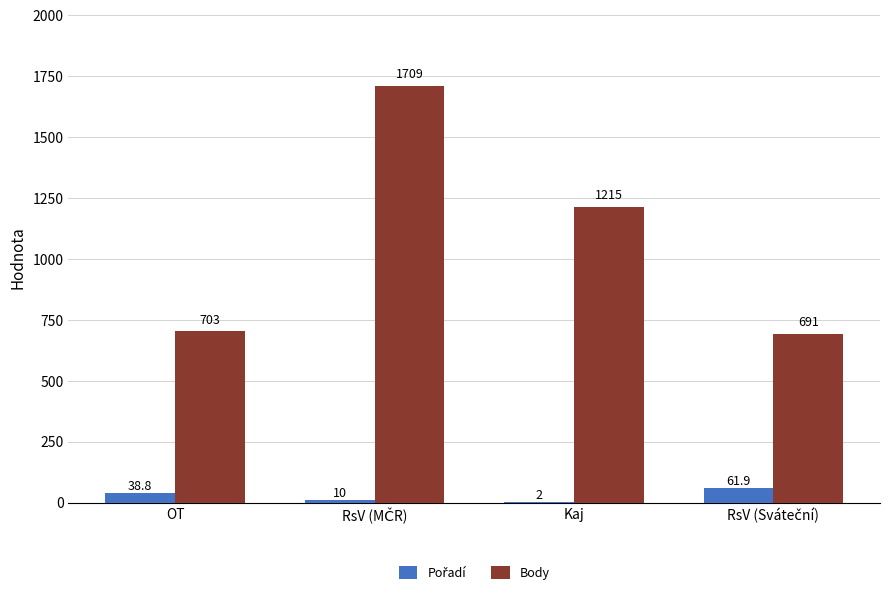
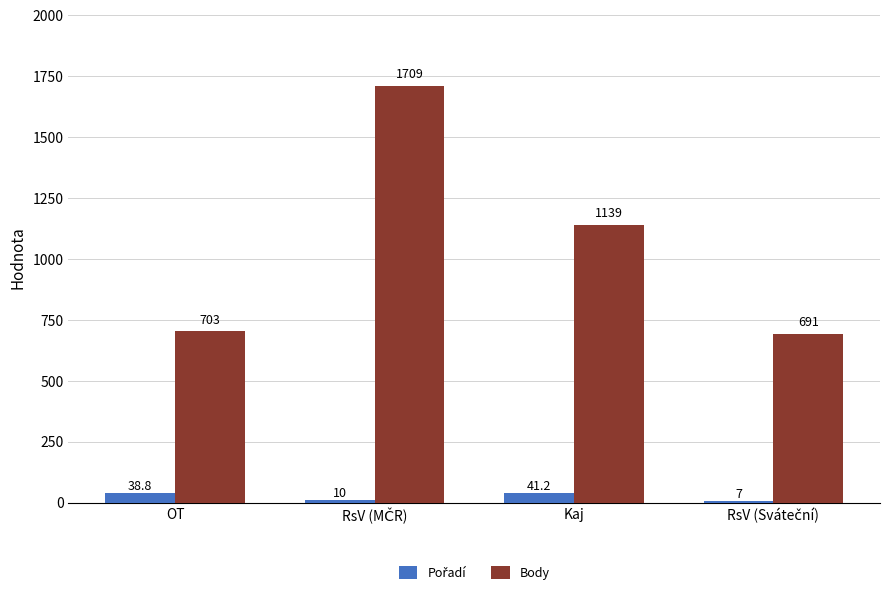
  {
    "Pořadí": {
      "OT": 38.8,
      "RsV (MČR)": 10,
-     "Kaj": 2,
-     "RsV (Sváteční)": 61.9
+     "Kaj": 41.2,
+     "RsV (Sváteční)": 7
    },
    "Body": {
      "OT": 703,
      "RsV (MČR)": 1709,
-     "Kaj": 1215,
+     "Kaj": 1139,
      "RsV (Sváteční)": 691
    }
  }
